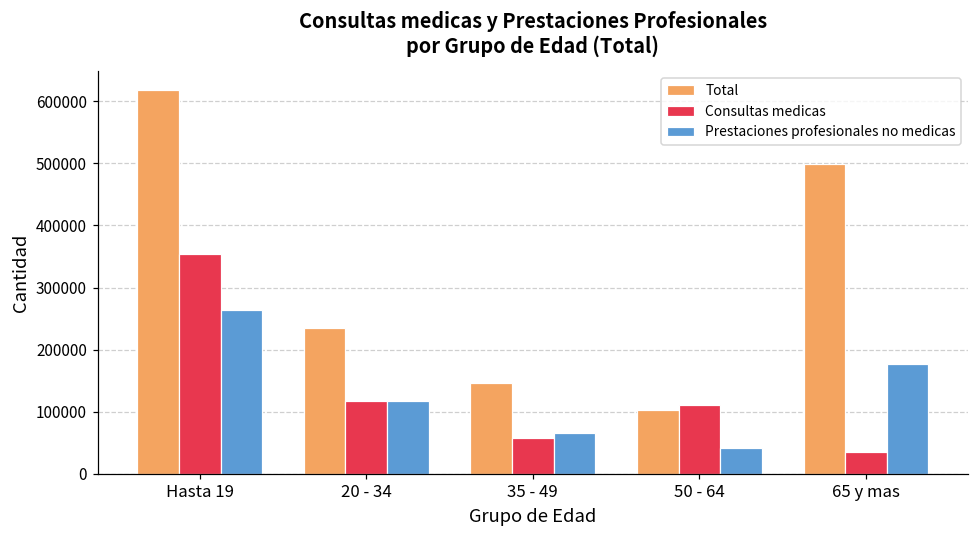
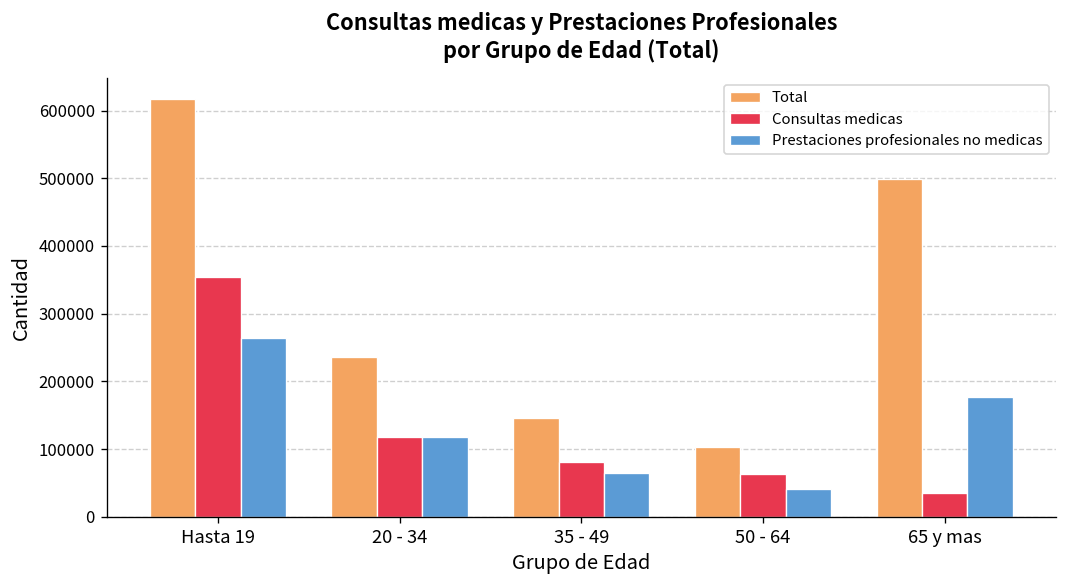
  {
    "Total": {
      "Hasta 19": 620000,
      "20 - 34": 240000,
      "35 - 49": 150000,
      "50 - 64": 100000,
      "65 y mas": 500000
    },
    "Consultas medicas": {
      "Hasta 19": 350000,
      "20 - 34": 120000,
-     "35 - 49": 60000,
-     "50 - 64": 110000,
+     "35 - 49": 80000,
+     "50 - 64": 60000,
      "65 y mas": 40000
    },
    "Prestaciones profesionales no medicas": {
      "Hasta 19": 260000,
      "20 - 34": 120000,
      "35 - 49": 70000,
      "50 - 64": 40000,
      "65 y mas": 180000
    }
  }
